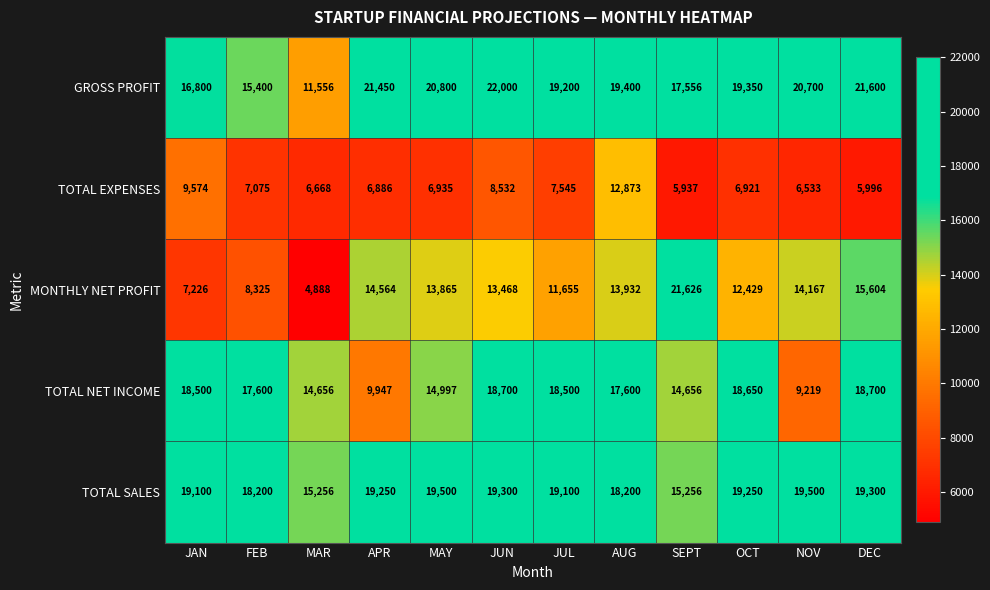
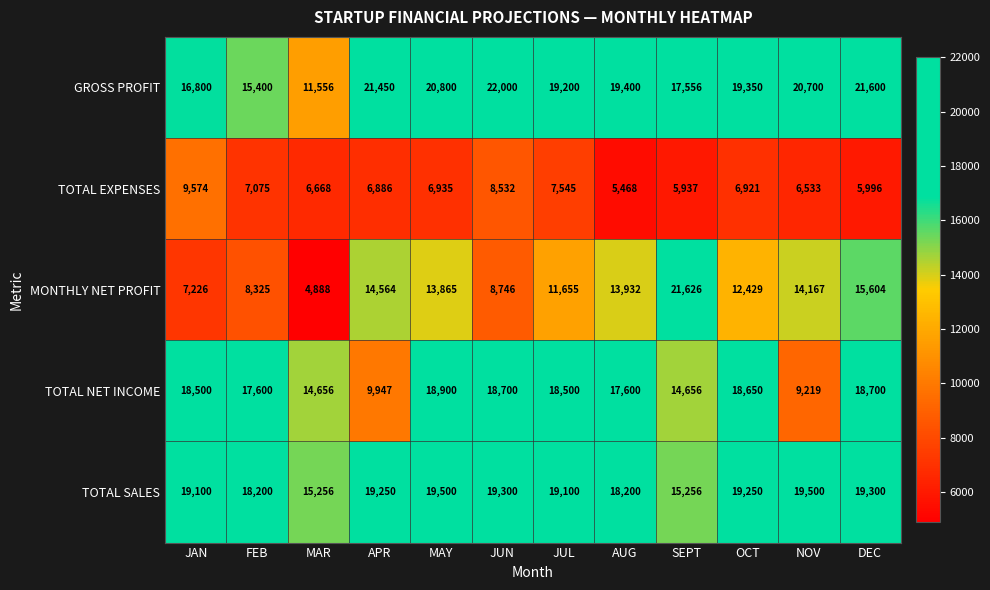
  {
    "GROSS PROFIT": {
      "JAN": "16,800",
      "FEB": "15,400",
      "MAR": "11,556",
      "APR": "21,450",
      "MAY": "20,800",
      "JUN": "22,000",
      "JUL": "19,200",
      "AUG": "19,400",
      "SEPT": "17,556",
      "OCT": "19,350",
      "NOV": "20,700",
      "DEC": "21,600"
    },
    "TOTAL EXPENSES": {
      "JAN": "9,574",
      "FEB": "7,075",
      "MAR": "6,668",
      "APR": "6,886",
      "MAY": "6,935",
      "JUN": "8,532",
      "JUL": "7,545",
-     "AUG": "12,873",
+     "AUG": "5,468",
      "SEPT": "5,937",
      "OCT": "6,921",
      "NOV": "6,533",
      "DEC": "5,996"
    },
    "MONTHLY NET PROFIT": {
      "JAN": "7,226",
      "FEB": "8,325",
      "MAR": "4,888",
      "APR": "14,564",
      "MAY": "13,865",
-     "JUN": "13,468",
+     "JUN": "8,746",
      "JUL": "11,655",
      "AUG": "13,932",
      "SEPT": "21,626",
      "OCT": "12,429",
      "NOV": "14,167",
      "DEC": "15,604"
    },
    "TOTAL NET INCOME": {
      "JAN": "18,500",
      "FEB": "17,600",
      "MAR": "14,656",
      "APR": "9,947",
-     "MAY": "14,997",
+     "MAY": "18,900",
      "JUN": "18,700",
      "JUL": "18,500",
      "AUG": "17,600",
      "SEPT": "14,656",
      "OCT": "18,650",
      "NOV": "9,219",
      "DEC": "18,700"
    },
    "TOTAL SALES": {
      "JAN": "19,100",
      "FEB": "18,200",
      "MAR": "15,256",
      "APR": "19,250",
      "MAY": "19,500",
      "JUN": "19,300",
      "JUL": "19,100",
      "AUG": "18,200",
      "SEPT": "15,256",
      "OCT": "19,250",
      "NOV": "19,500",
      "DEC": "19,300"
    }
  }
